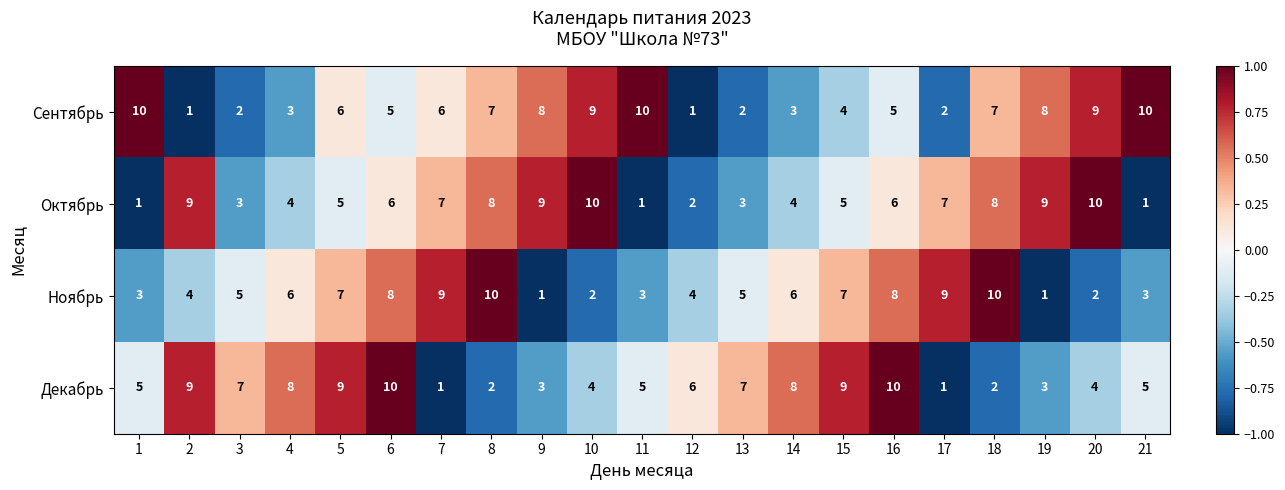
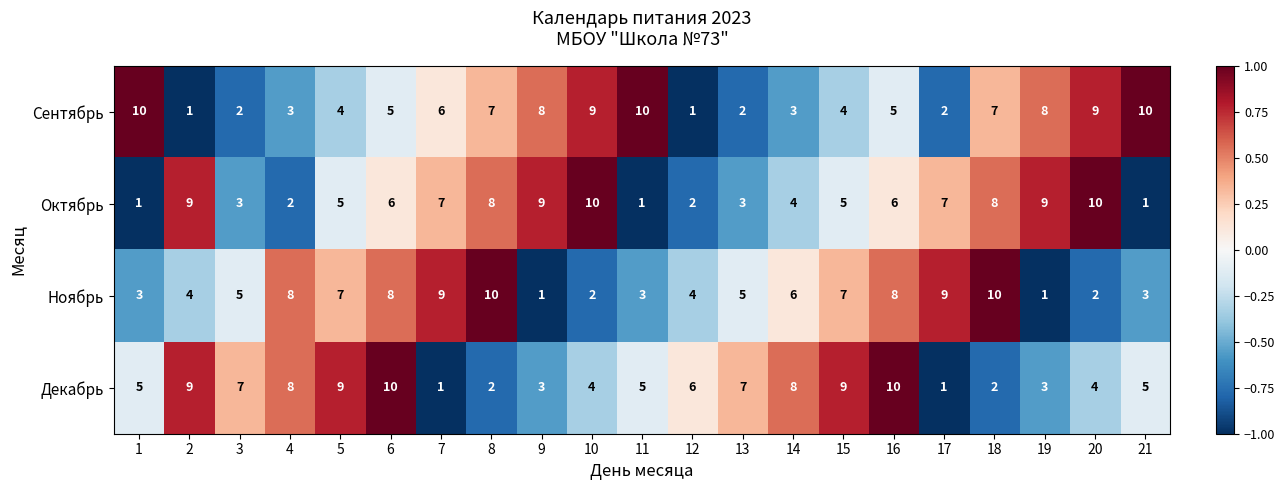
  {
    "Сентябрь": {
      "1": 10,
      "2": 1,
      "3": 2,
      "4": 3,
-     "5": 6,
+     "5": 4,
      "6": 5,
      "7": 6,
      "8": 7,
      "9": 8,
      "10": 9,
      "11": 10,
      "12": 1,
      "13": 2,
      "14": 3,
      "15": 4,
      "16": 5,
      "17": 2,
      "18": 7,
      "19": 8,
      "20": 9,
      "21": 10
    },
    "Октябрь": {
      "1": 1,
      "2": 9,
      "3": 3,
-     "4": 4,
+     "4": 2,
      "5": 5,
      "6": 6,
      "7": 7,
      "8": 8,
      "9": 9,
      "10": 10,
      "11": 1,
      "12": 2,
      "13": 3,
      "14": 4,
      "15": 5,
      "16": 6,
      "17": 7,
      "18": 8,
      "19": 9,
      "20": 10,
      "21": 1
    },
    "Ноябрь": {
      "1": 3,
      "2": 4,
      "3": 5,
-     "4": 6,
+     "4": 8,
      "5": 7,
      "6": 8,
      "7": 9,
      "8": 10,
      "9": 1,
      "10": 2,
      "11": 3,
      "12": 4,
      "13": 5,
      "14": 6,
      "15": 7,
      "16": 8,
      "17": 9,
      "18": 10,
      "19": 1,
      "20": 2,
      "21": 3
    },
    "Декабрь": {
      "1": 5,
      "2": 9,
      "3": 7,
      "4": 8,
      "5": 9,
      "6": 10,
      "7": 1,
      "8": 2,
      "9": 3,
      "10": 4,
      "11": 5,
      "12": 6,
      "13": 7,
      "14": 8,
      "15": 9,
      "16": 10,
      "17": 1,
      "18": 2,
      "19": 3,
      "20": 4,
      "21": 5
    }
  }
